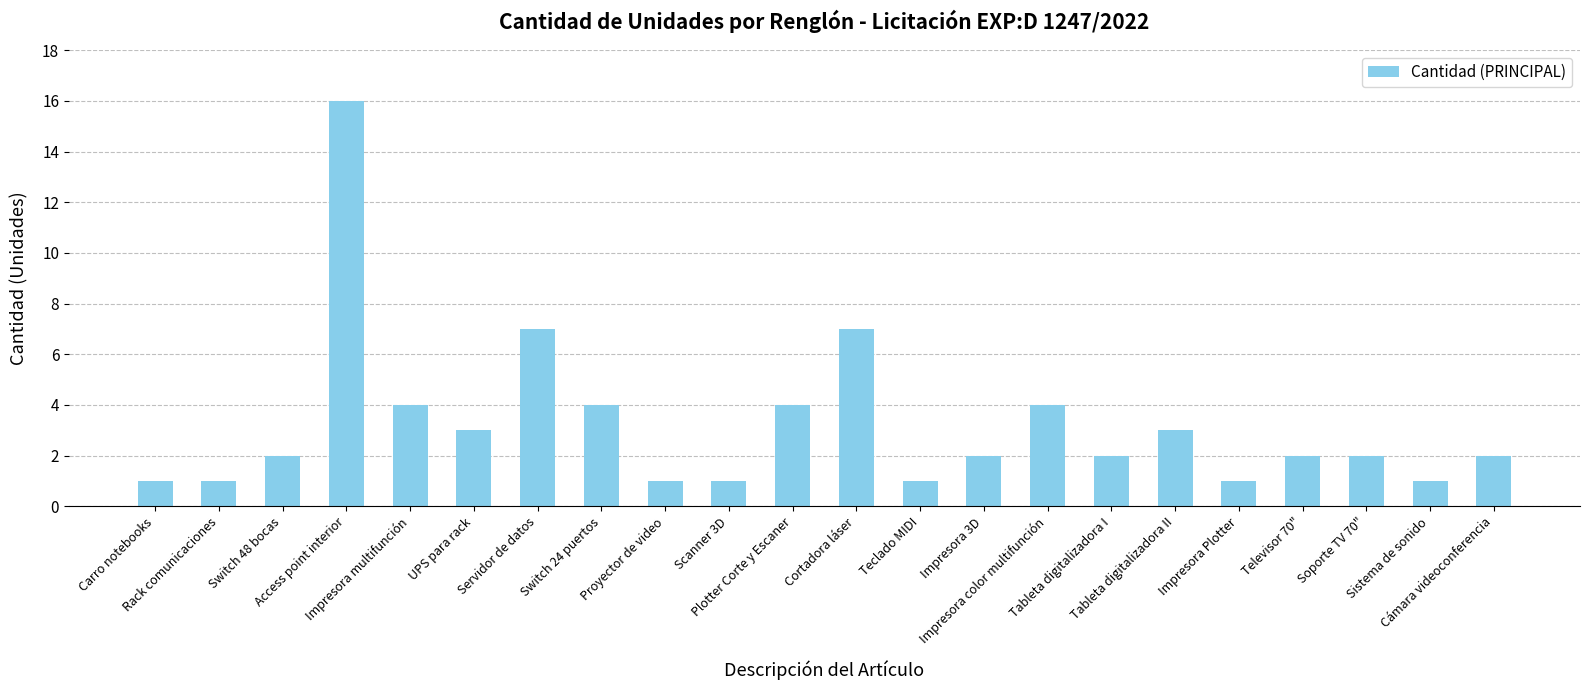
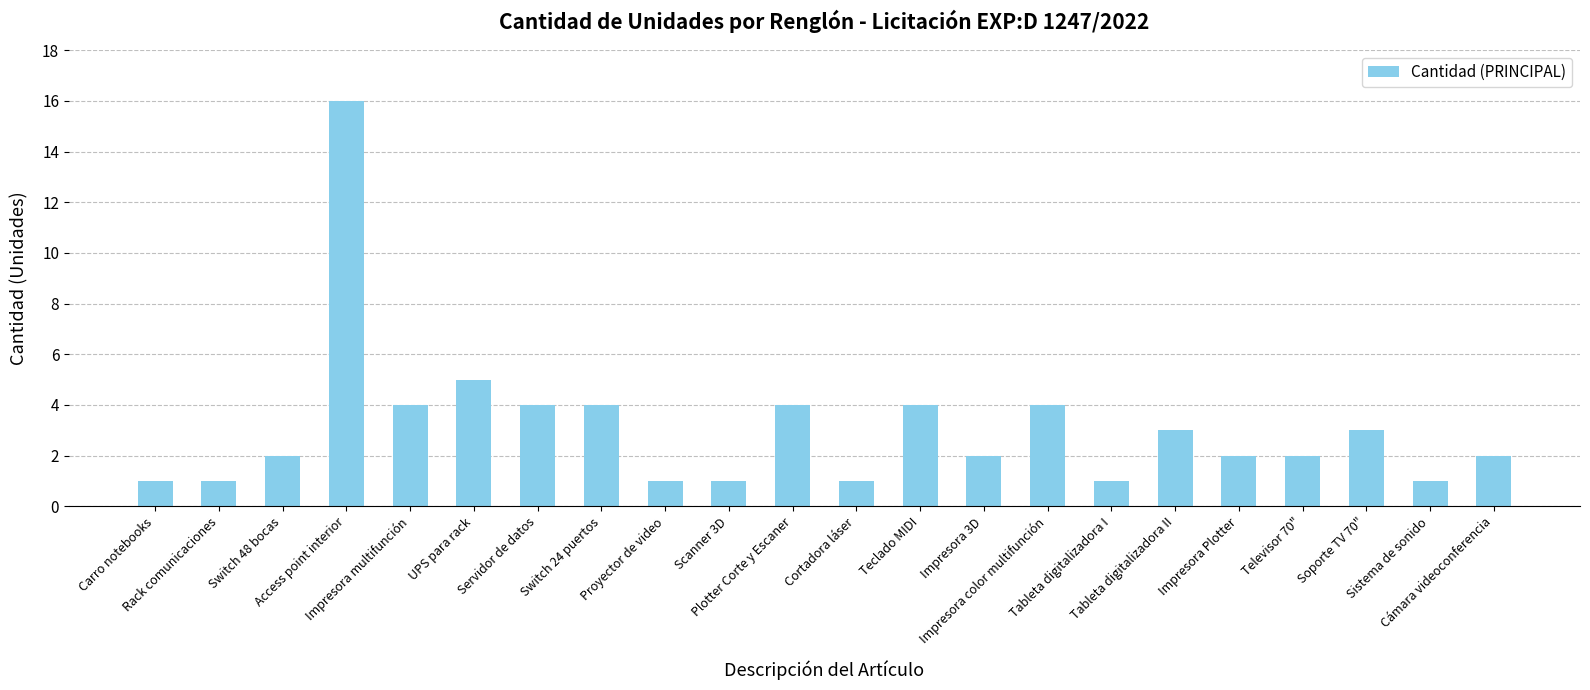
  {
    "Carro notebooks": 1,
    "Rack comunicaciones": 1,
    "Switch 48 bocas": 2,
    "Access point interior": 16,
    "Impresora multifunción": 4,
-   "UPS para rack": 3,
-   "Servidor de datos": 7,
+   "UPS para rack": 5,
+   "Servidor de datos": 4,
    "Switch 24 puertos": 4,
    "Proyector de video": 1,
    "Scanner 3D": 1,
    "Plotter Corte y Escaner": 4,
-   "Cortadora láser": 7,
-   "Teclado MIDI": 1,
+   "Cortadora láser": 1,
+   "Teclado MIDI": 4,
    "Impresora 3D": 2,
    "Impresora color multifunción": 4,
-   "Tableta digitalizadora I": 2,
+   "Tableta digitalizadora I": 1,
    "Tableta digitalizadora II": 3,
-   "Impresora Plotter": 1,
+   "Impresora Plotter": 2,
    "Televisor 70\"": 2,
-   "Soporte TV 70\"": 2,
+   "Soporte TV 70\"": 3,
    "Sistema de sonido": 1,
    "Cámara videoconferencia": 2
  }
